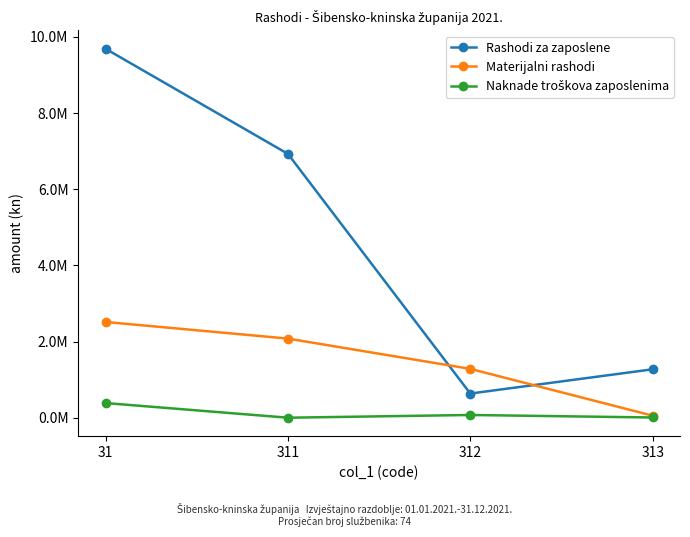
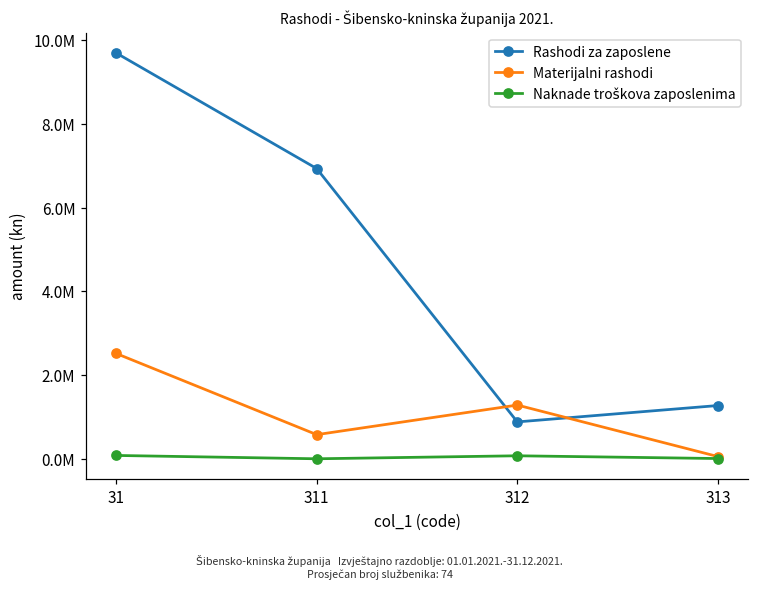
  {
    "Rashodi za zaposlene": {
      "31": 9700000,
      "311": 6900000,
-     "312": 600000,
+     "312": 900000,
      "313": 1300000
    },
    "Materijalni rashodi": {
      "31": 2500000,
-     "311": 2100000,
+     "311": 600000,
      "312": 1300000
    },
    "Naknade troškova zaposlenima": {
-     "31": 400000,
+     "31": 100000,
      "311": 0,
      "312": 100000
    }
  }
